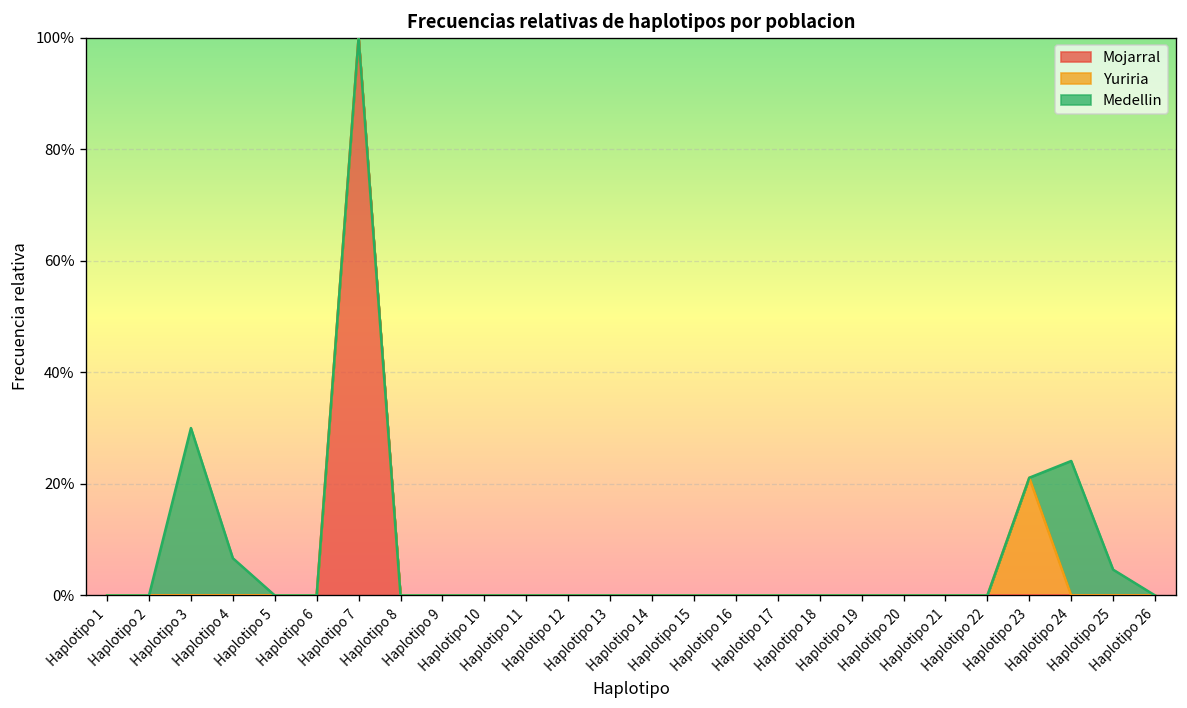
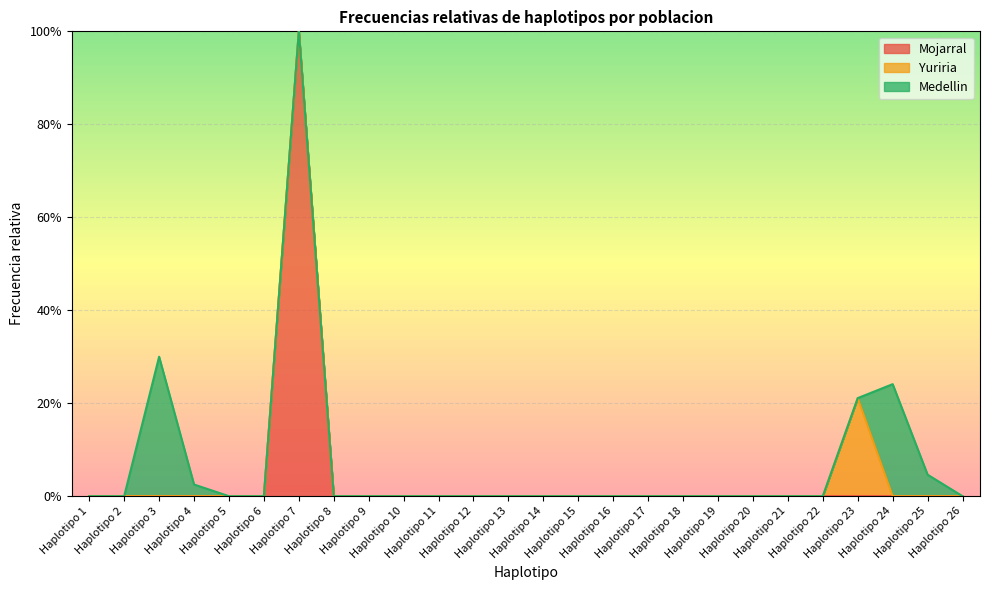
  {
    "Mojarral": {
      "Haplotipo 23": "0%"
    },
    "Medellin": {
      "Haplotipo 3": "30%",
-     "Haplotipo 4": "7%",
+     "Haplotipo 4": "3%",
      "Haplotipo 24": "24%",
      "Haplotipo 25": "5%"
    }
  }
